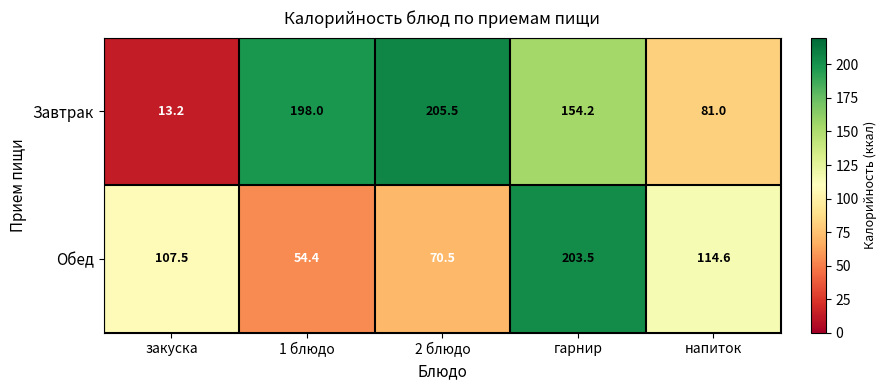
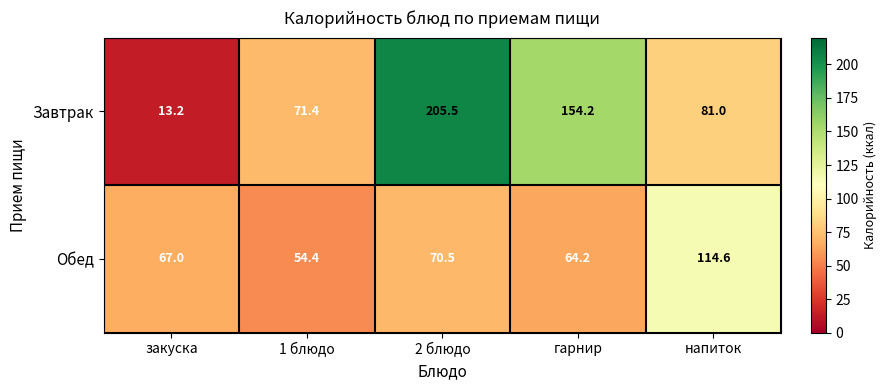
  {
    "Завтрак": {
      "закуска": 13.2,
-     "1 блюдо": 198.0,
+     "1 блюдо": 71.4,
      "2 блюдо": 205.5,
      "гарнир": 154.2,
      "напиток": 81.0
    },
    "Обед": {
-     "закуска": 107.5,
+     "закуска": 67.0,
      "1 блюдо": 54.4,
      "2 блюдо": 70.5,
-     "гарнир": 203.5,
+     "гарнир": 64.2,
      "напиток": 114.6
    }
  }
